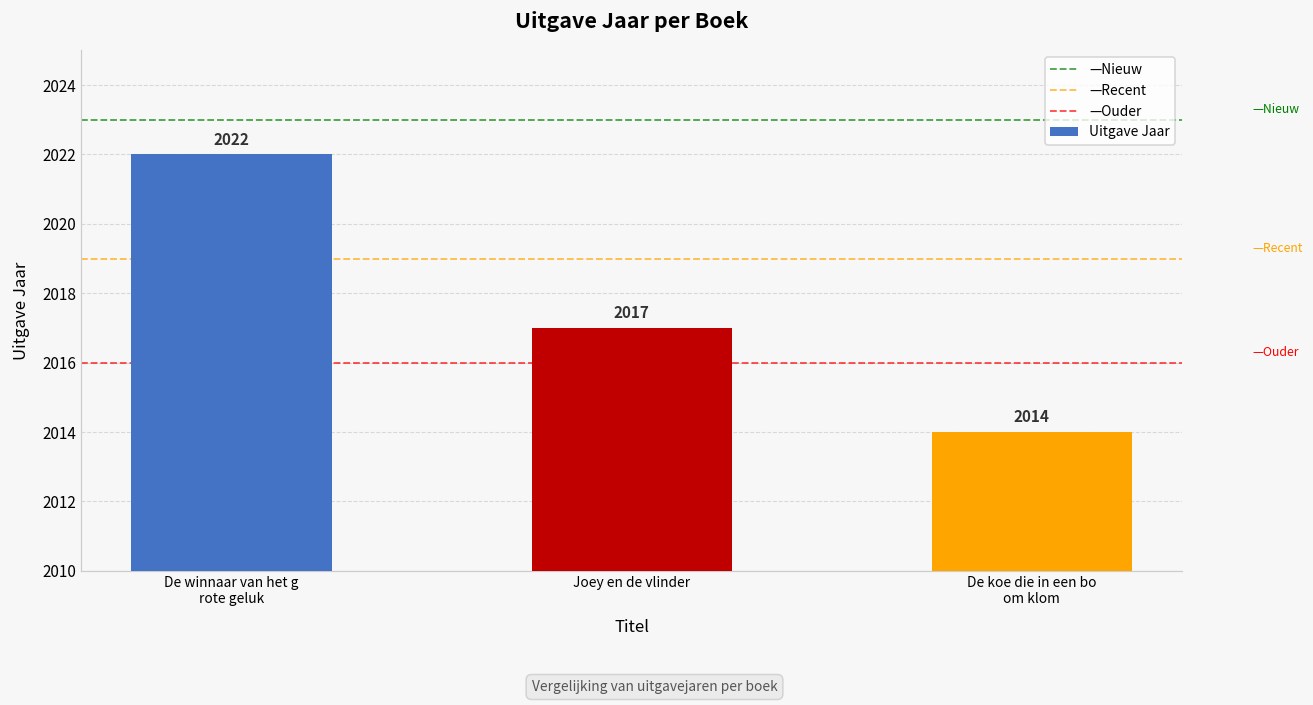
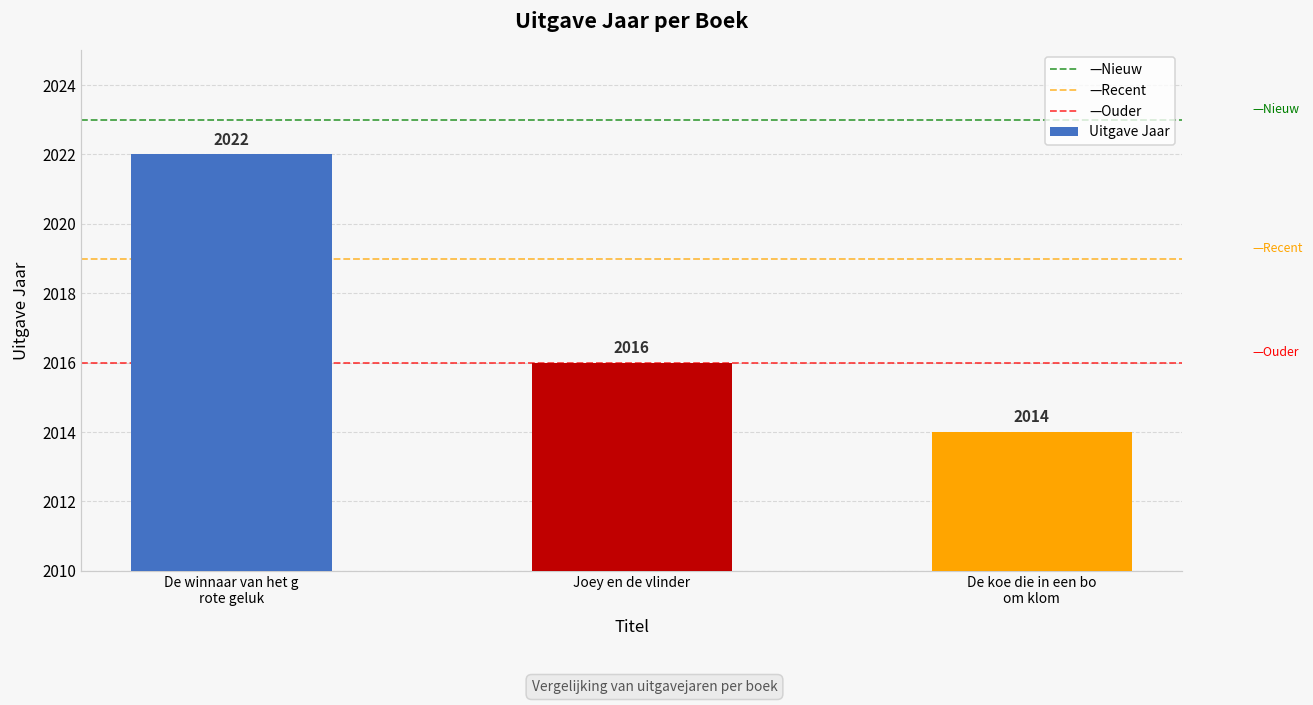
  {
    "De winnaar van het g rote geluk": 2022,
-   "Joey en de vlinder": 2017,
+   "Joey en de vlinder": 2016,
    "De koe die in een bo om klom": 2014
  }
